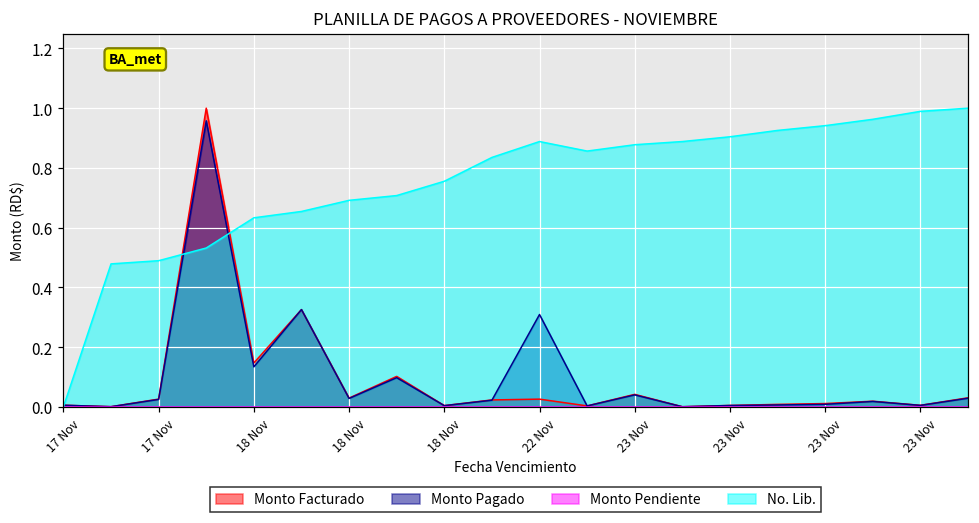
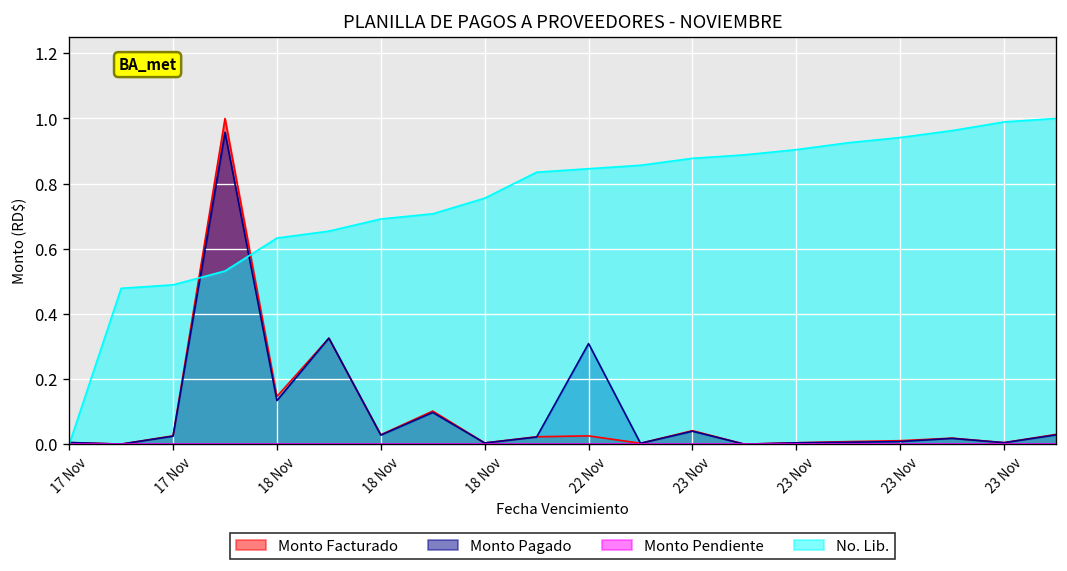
  {
    "Monto Facturado": {
      "22 Nov": 0.03
    },
    "Monto Pagado": {
      "22 Nov": 0.31
    },
    "Monto Pendiente": {
      "22 Nov": 0.00
    },
    "No. Lib.": {
-     "22 Nov": 0.89
+     "22 Nov": 0.85
    }
  }
